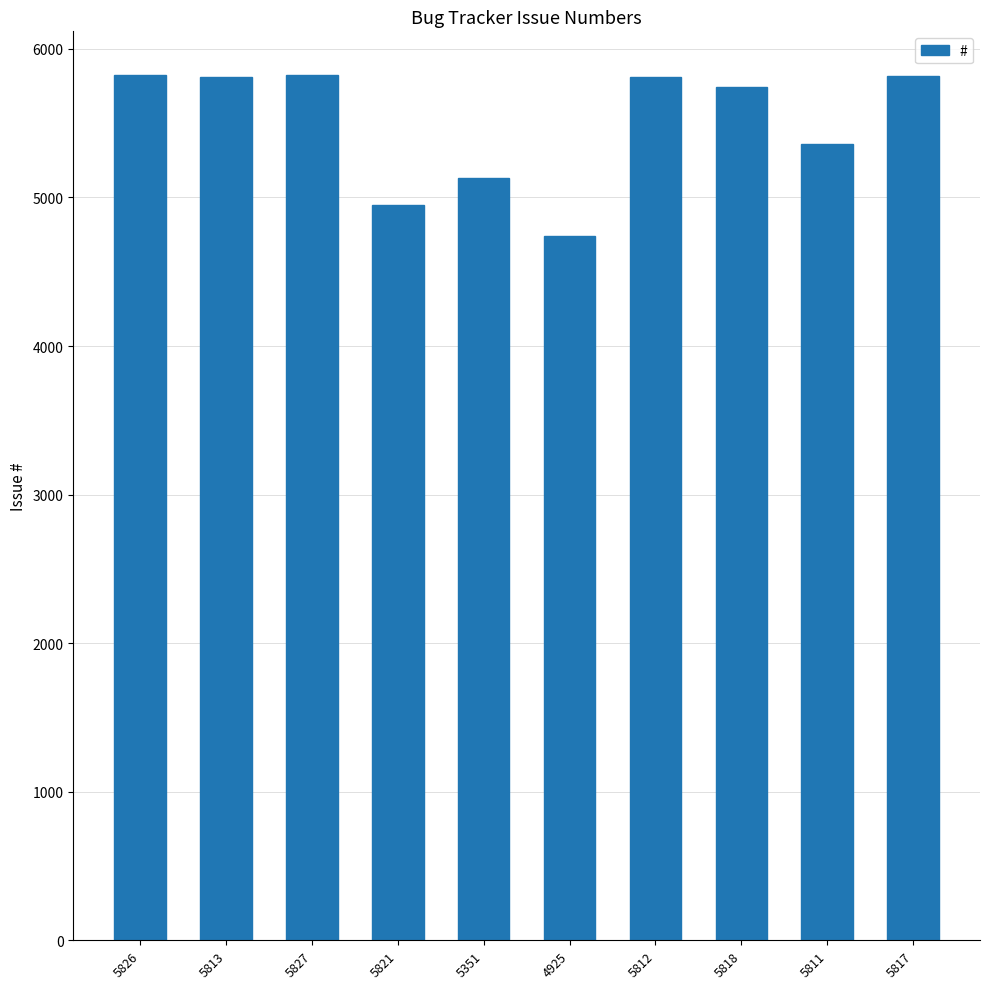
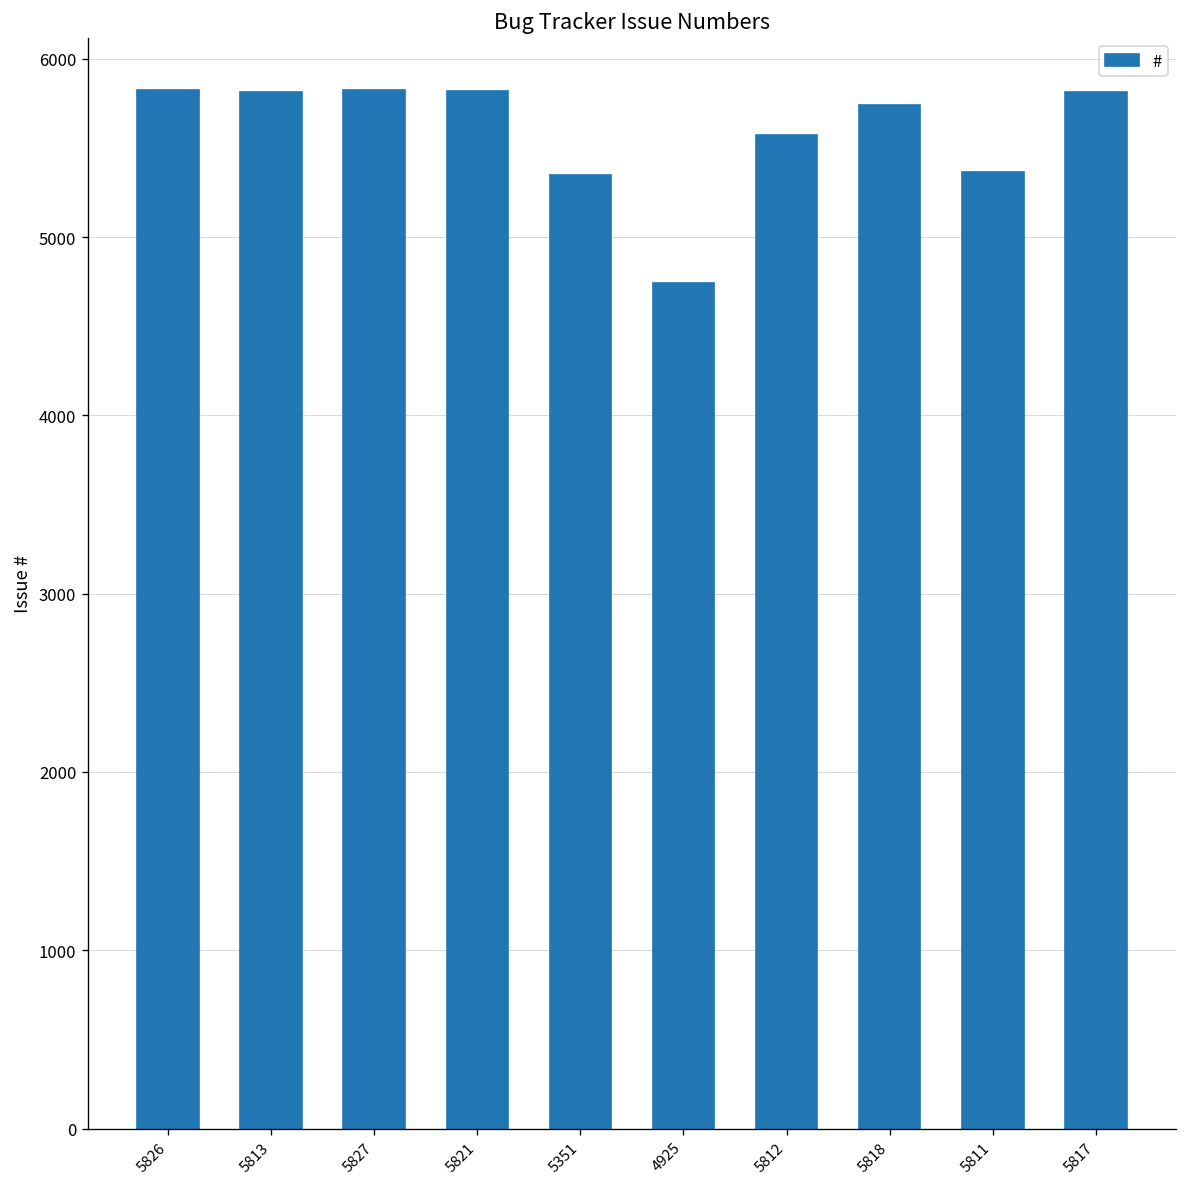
  {
    "5826": 5830,
    "5813": 5810,
    "5827": 5830,
-   "5821": 4950,
-   "5351": 5130,
+   "5821": 5820,
+   "5351": 5350,
    "4925": 4740,
-   "5812": 5810,
+   "5812": 5570,
    "5818": 5740,
    "5811": 5360,
    "5817": 5820
  }
